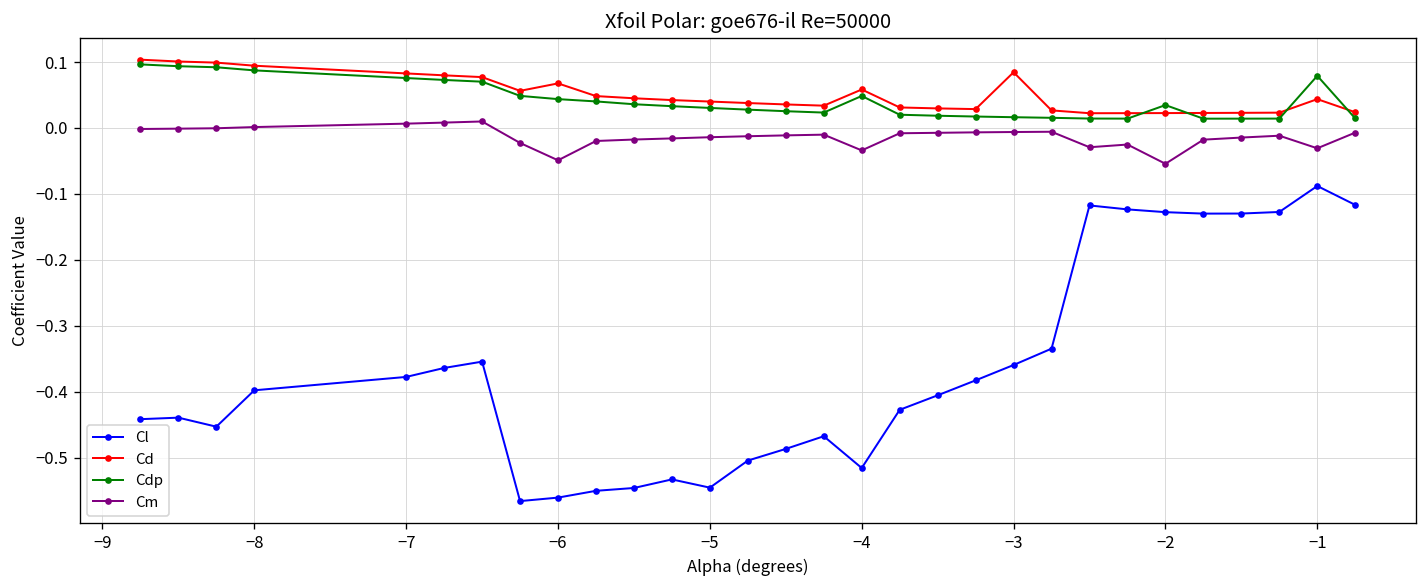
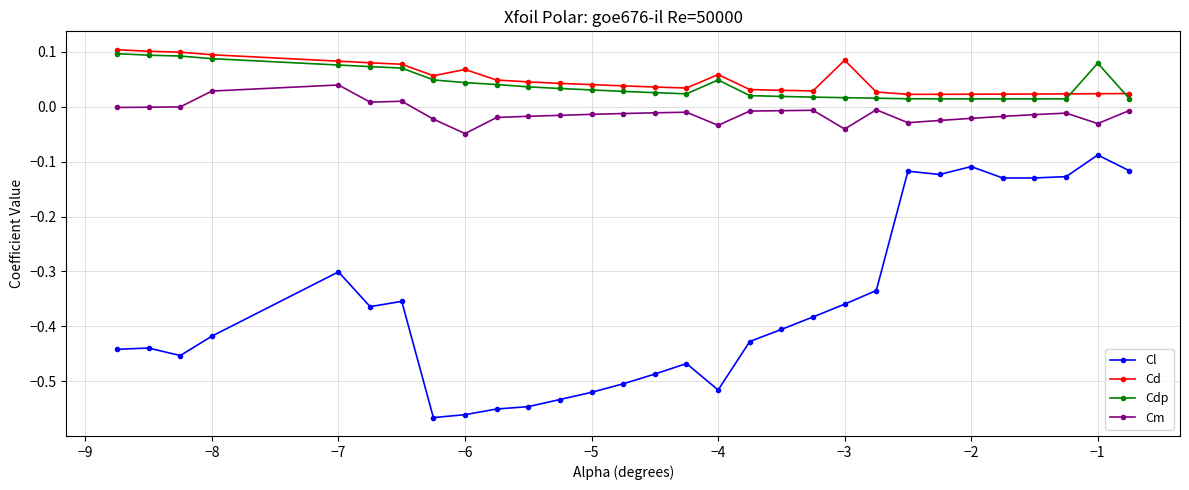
  {
    "Cl": {
-     "−8": -0.40,
-     "−7": -0.38,
+     "−8": -0.42,
+     "−7": -0.30,
      "−6": -0.56,
-     "−5": -0.55,
+     "−5": -0.52,
      "−4": -0.52,
      "−3": -0.36,
-     "−2": -0.13,
+     "−2": -0.11,
      "−1": -0.09
    },
    "Cd": {
      "−8": 0.09,
      "−7": 0.08,
      "−6": 0.07,
      "−5": 0.04,
      "−4": 0.06,
      "−3": 0.08,
      "−2": 0.02,
-     "−1": 0.04
+     "−1": 0.02
    },
    "Cdp": {
      "−8": 0.09,
      "−7": 0.08,
      "−6": 0.04,
      "−5": 0.03,
      "−4": 0.05,
      "−3": 0.02,
-     "−2": 0.03,
+     "−2": 0.01,
      "−1": 0.08
    },
    "Cm": {
-     "−8": 0.00,
-     "−7": 0.01,
+     "−8": 0.03,
+     "−7": 0.04,
      "−6": -0.05,
      "−5": -0.01,
      "−4": -0.03,
-     "−3": -0.01,
-     "−2": -0.05,
+     "−3": -0.04,
+     "−2": -0.02,
      "−1": -0.03
    }
  }
